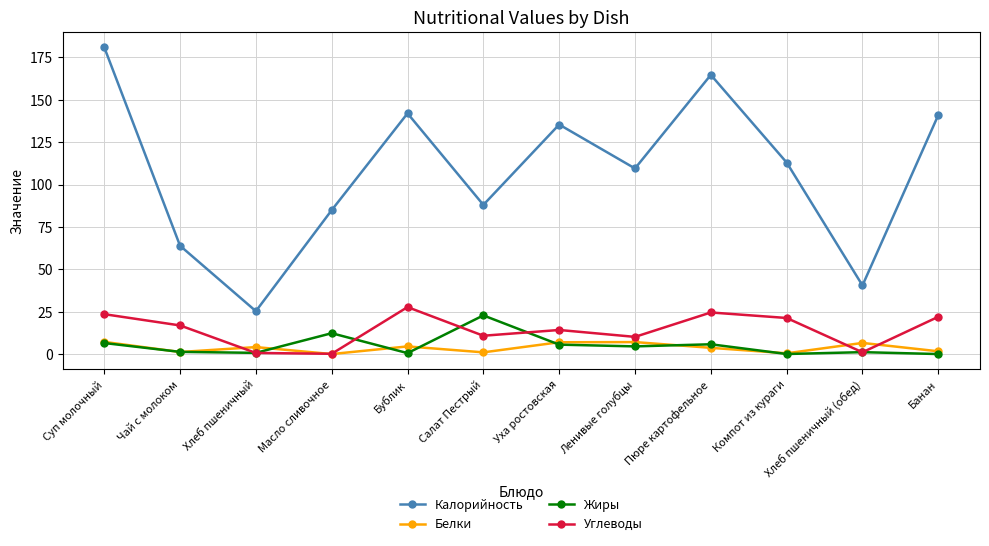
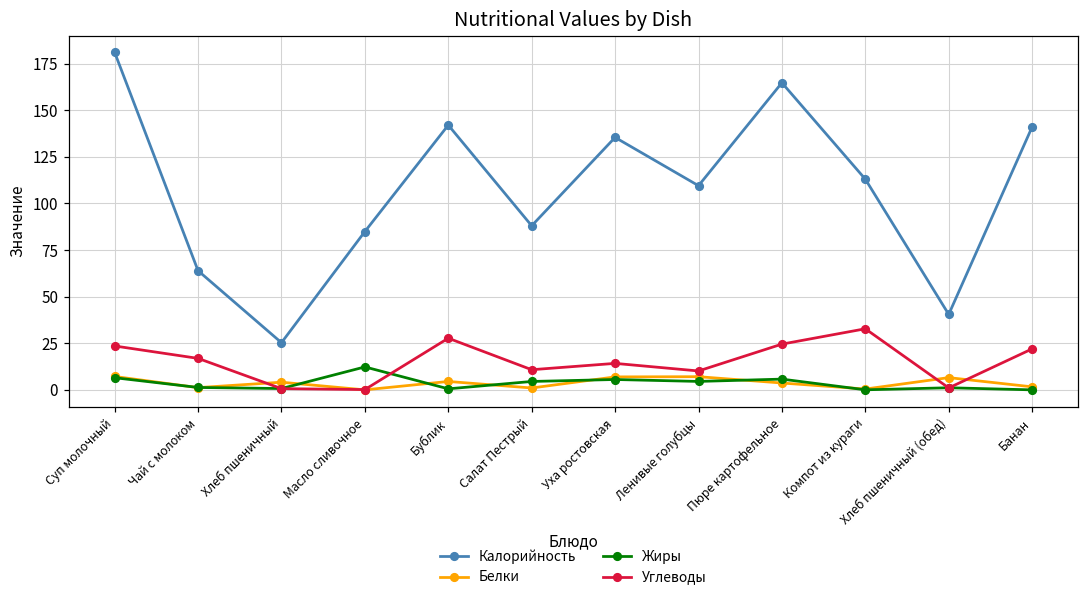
  {
    "Калорийность": {
      "Суп молочный": 181,
      "Чай с молоком": 64,
      "Хлеб пшеничный": 25,
      "Масло сливочное": 85,
      "Бублик": 142,
      "Салат Пестрый": 88,
      "Уха ростовская": 135,
      "Ленивые голубцы": 110,
      "Пюре картофельное": 165,
      "Компот из кураги": 113,
      "Хлеб пшеничный (обед)": 40,
      "Банан": 141
    },
    "Белки": {
      "Хлеб пшеничный": 4,
      "Бублик": 5,
      "Салат Пестрый": 1,
      "Ленивые голубцы": 7,
      "Пюре картофельное": 4,
      "Хлеб пшеничный (обед)": 7,
      "Банан": 2
    },
    "Жиры": {
      "Масло сливочное": 12,
      "Бублик": 1,
-     "Салат Пестрый": 23,
+     "Салат Пестрый": 5,
      "Ленивые голубцы": 5,
      "Пюре картофельное": 6,
      "Банан": 0
    },
    "Углеводы": {
      "Суп молочный": 24,
      "Чай с молоком": 17,
      "Бублик": 28,
      "Салат Пестрый": 11,
      "Уха ростовская": 14,
      "Ленивые голубцы": 10,
      "Пюре картофельное": 25,
-     "Компот из кураги": 21,
+     "Компот из кураги": 33,
      "Банан": 22
    }
  }
